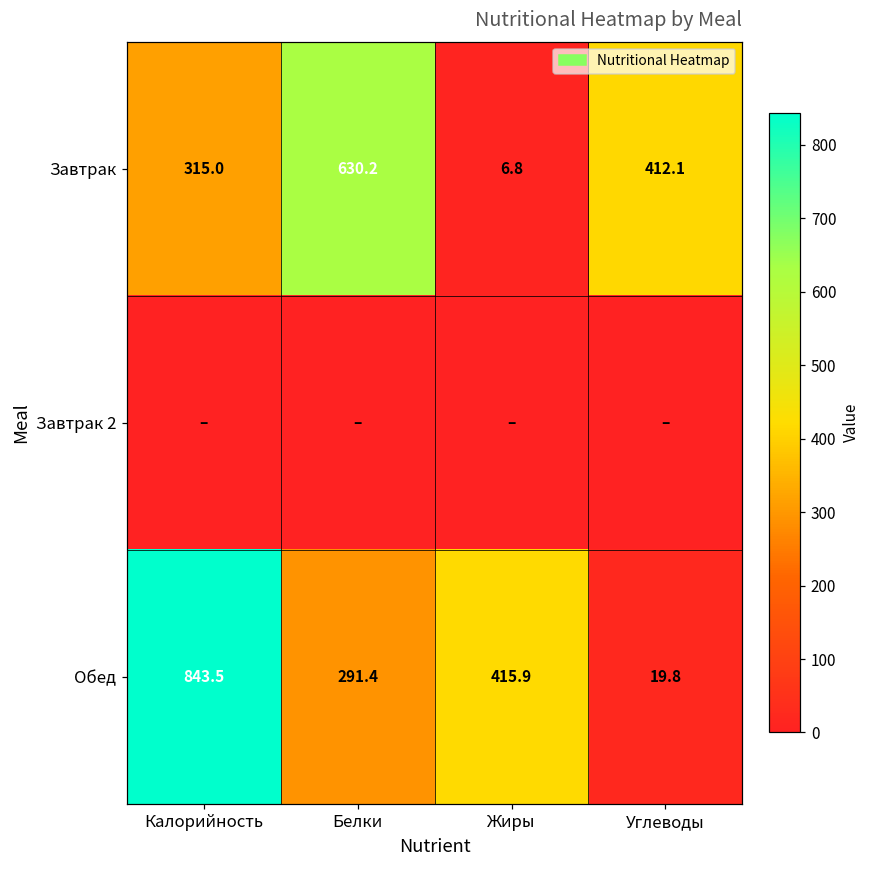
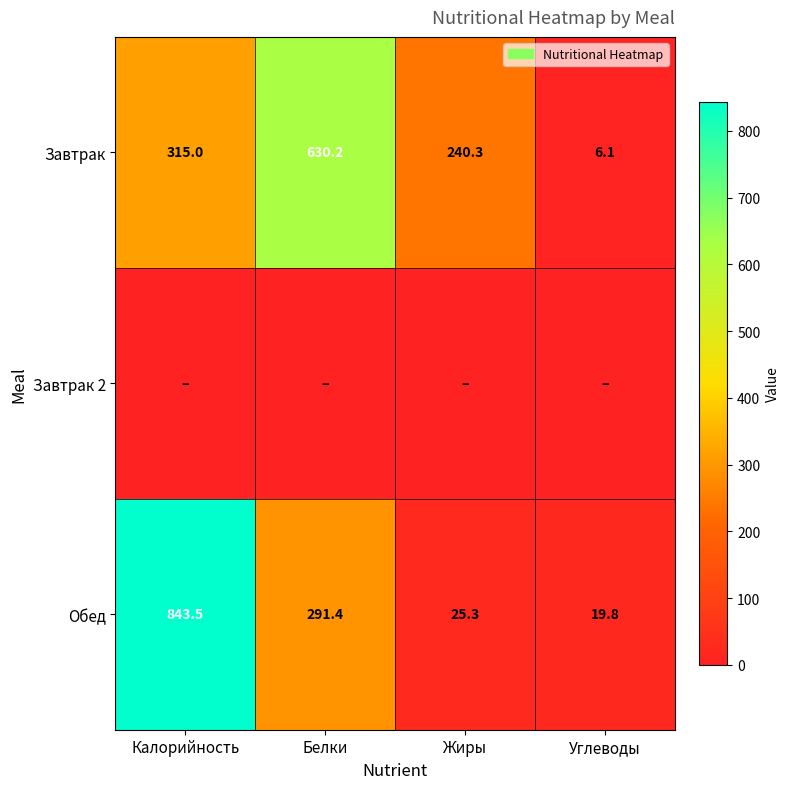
  {
    "Завтрак": {
      "Калорийность": 315.0,
      "Белки": 630.2,
-     "Жиры": 6.8,
-     "Углеводы": 412.1
+     "Жиры": 240.3,
+     "Углеводы": 6.1
    },
    "Обед": {
      "Калорийность": 843.5,
      "Белки": 291.4,
-     "Жиры": 415.9,
+     "Жиры": 25.3,
      "Углеводы": 19.8
    }
  }
